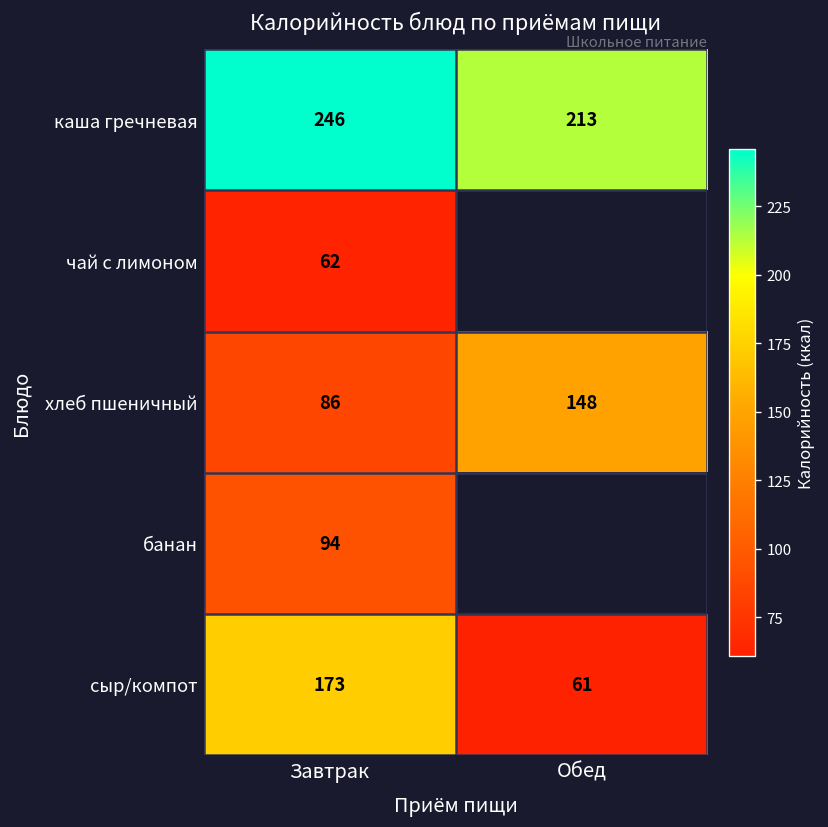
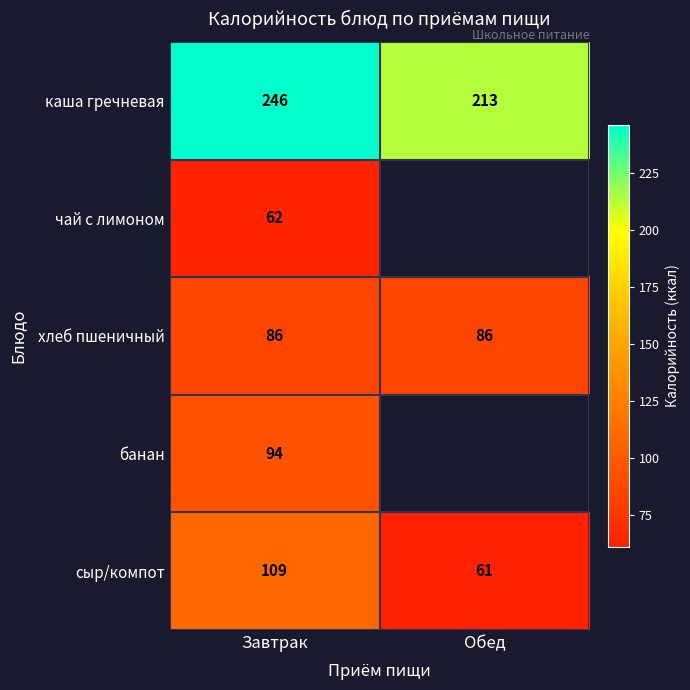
  {
    "каша гречневая": {
      "Завтрак": 246,
      "Обед": 213
    },
    "чай с лимоном": {
      "Завтрак": 62
    },
    "хлеб пшеничный": {
      "Завтрак": 86,
-     "Обед": 148
+     "Обед": 86
    },
    "банан": {
      "Завтрак": 94
    },
    "сыр/компот": {
-     "Завтрак": 173,
+     "Завтрак": 109,
      "Обед": 61
    }
  }
